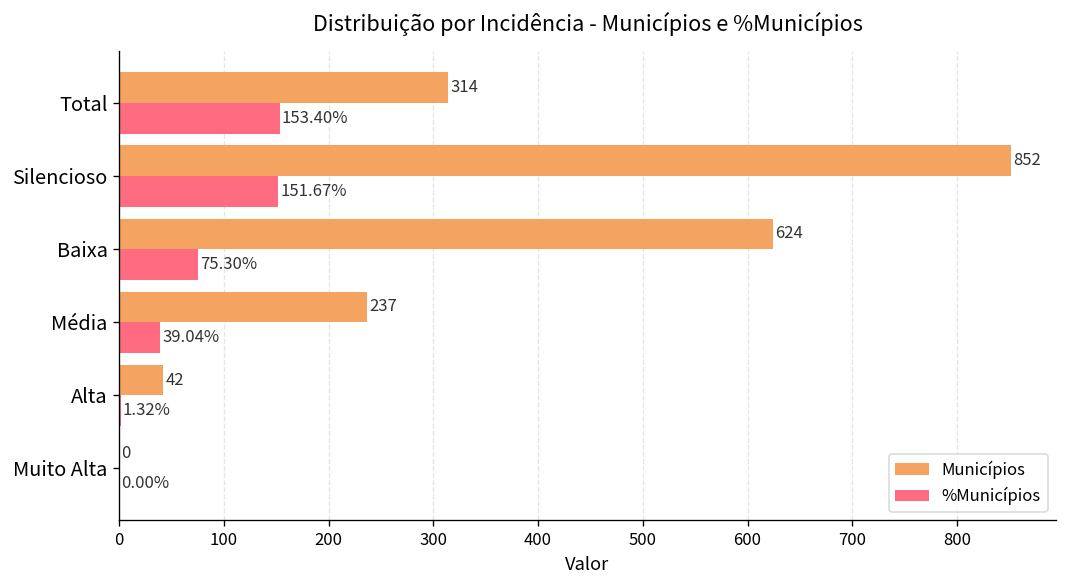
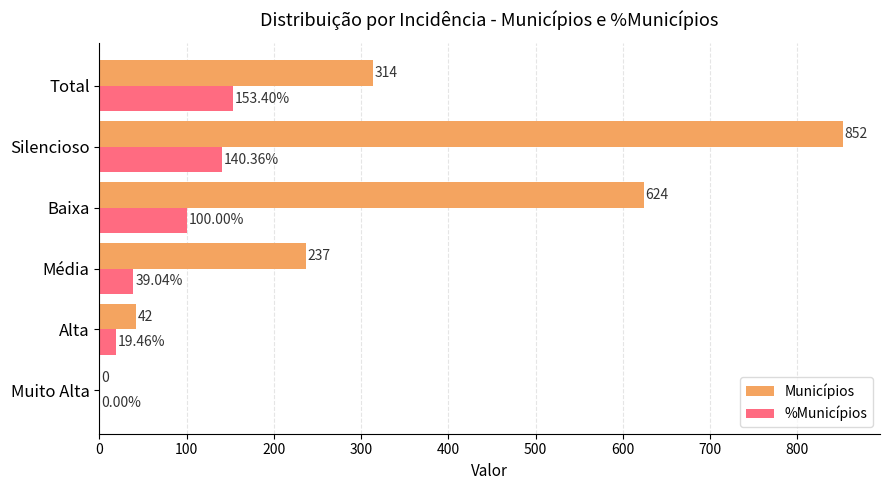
  {
    "Municípios": {
      "Total": "314",
      "Silencioso": "852",
      "Baixa": "624",
      "Média": "237",
      "Alta": "42",
      "Muito Alta": "0"
    },
    "%Municípios": {
      "Total": "153.40%",
-     "Silencioso": "151.67%",
-     "Baixa": "75.30%",
+     "Silencioso": "140.36%",
+     "Baixa": "100.00%",
      "Média": "39.04%",
-     "Alta": "1.32%",
+     "Alta": "19.46%",
      "Muito Alta": "0.00%"
    }
  }
